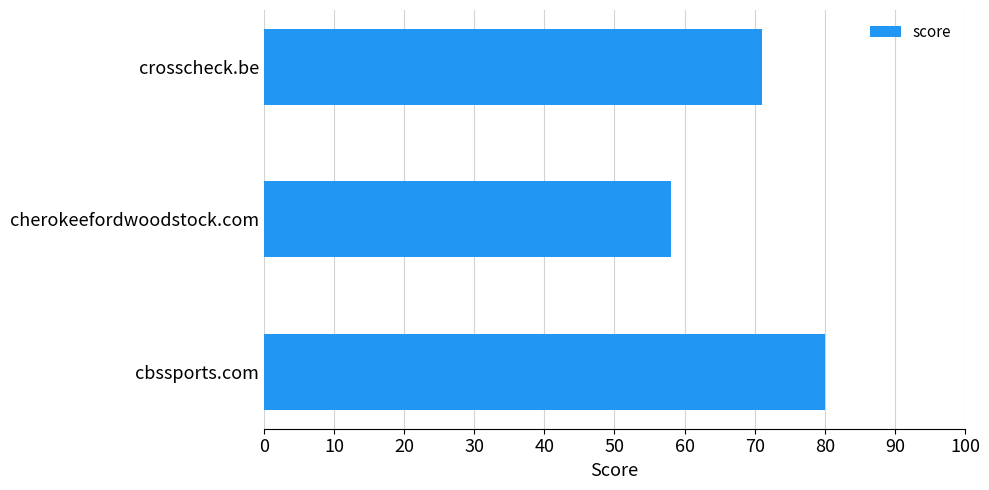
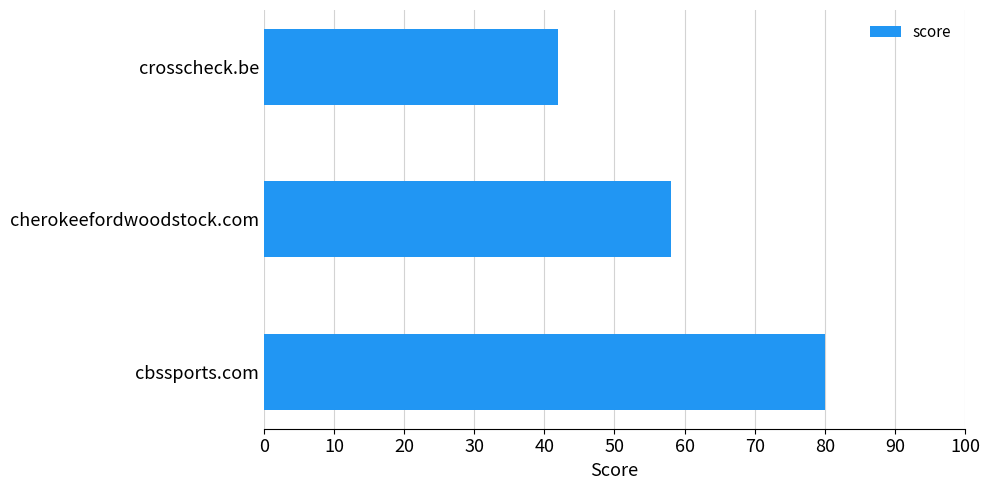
  {
-   "crosscheck.be": 71,
+   "crosscheck.be": 42,
    "cherokeefordwoodstock.com": 58,
    "cbssports.com": 80
  }
